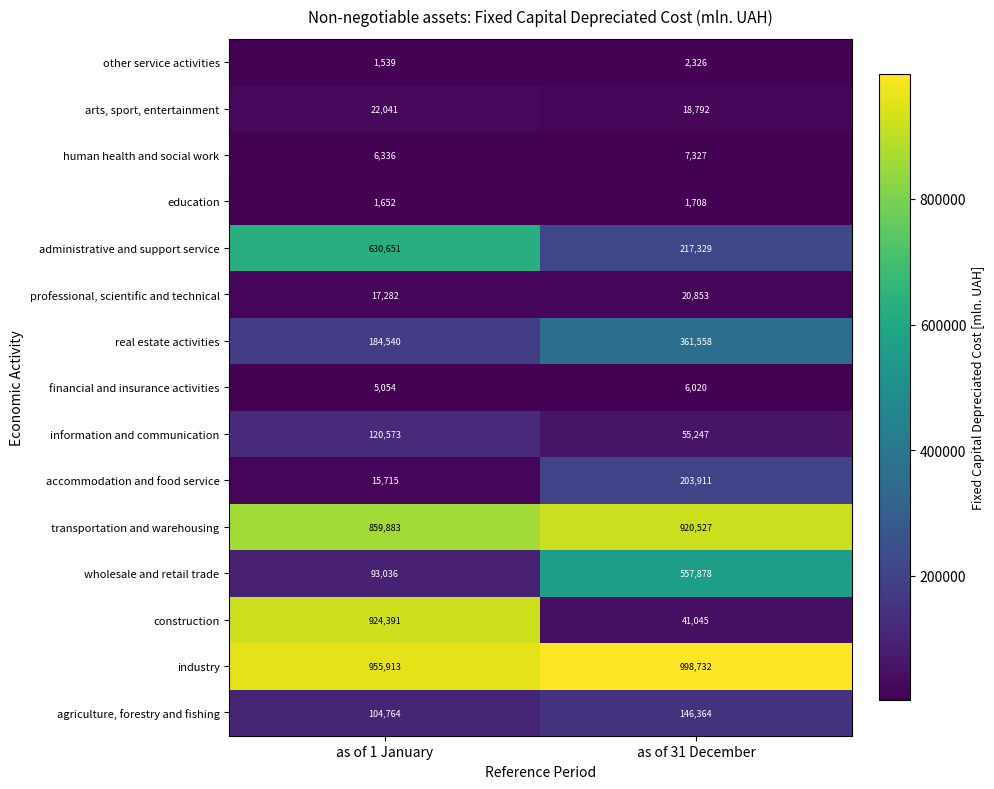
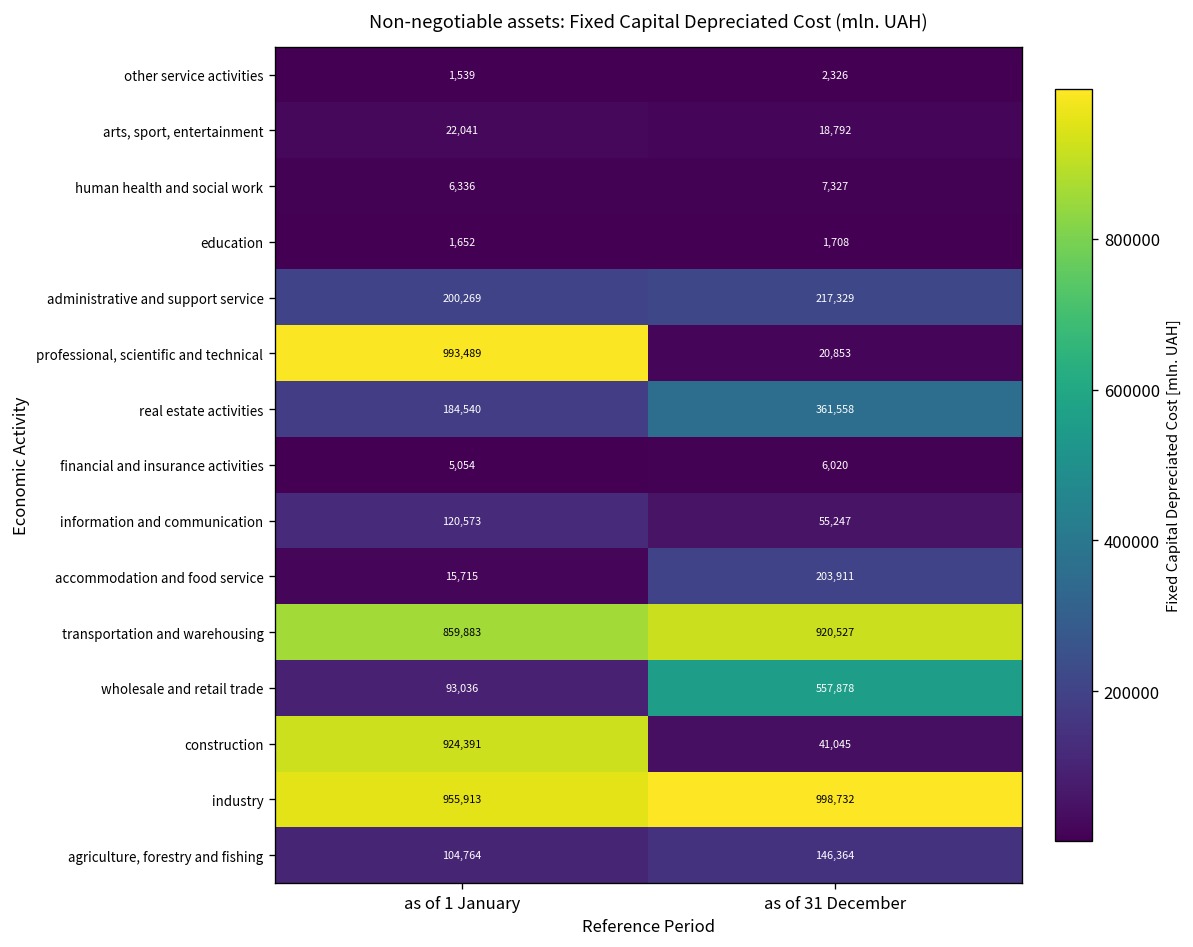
  {
    "other service activities": {
      "as of 1 January": "1,539",
      "as of 31 December": "2,326"
    },
    "arts, sport, entertainment": {
      "as of 1 January": "22,041",
      "as of 31 December": "18,792"
    },
    "human health and social work": {
      "as of 1 January": "6,336",
      "as of 31 December": "7,327"
    },
    "education": {
      "as of 1 January": "1,652",
      "as of 31 December": "1,708"
    },
    "administrative and support service": {
-     "as of 1 January": "630,651",
+     "as of 1 January": "200,269",
      "as of 31 December": "217,329"
    },
    "professional, scientific and technical": {
-     "as of 1 January": "17,282",
+     "as of 1 January": "993,489",
      "as of 31 December": "20,853"
    },
    "real estate activities": {
      "as of 1 January": "184,540",
      "as of 31 December": "361,558"
    },
    "financial and insurance activities": {
      "as of 1 January": "5,054",
      "as of 31 December": "6,020"
    },
    "information and communication": {
      "as of 1 January": "120,573",
      "as of 31 December": "55,247"
    },
    "accommodation and food service": {
      "as of 1 January": "15,715",
      "as of 31 December": "203,911"
    },
    "transportation and warehousing": {
      "as of 1 January": "859,883",
      "as of 31 December": "920,527"
    },
    "wholesale and retail trade": {
      "as of 1 January": "93,036",
      "as of 31 December": "557,878"
    },
    "construction": {
      "as of 1 January": "924,391",
      "as of 31 December": "41,045"
    },
    "industry": {
      "as of 1 January": "955,913",
      "as of 31 December": "998,732"
    },
    "agriculture, forestry and fishing": {
      "as of 1 January": "104,764",
      "as of 31 December": "146,364"
    }
  }
